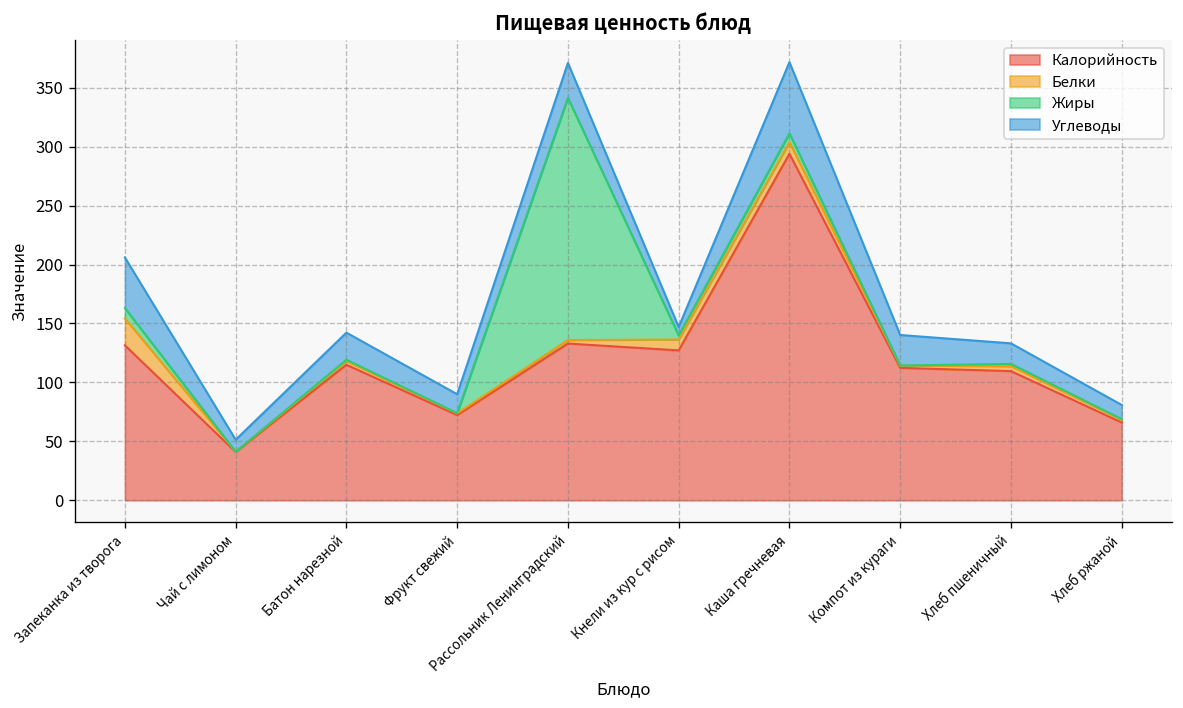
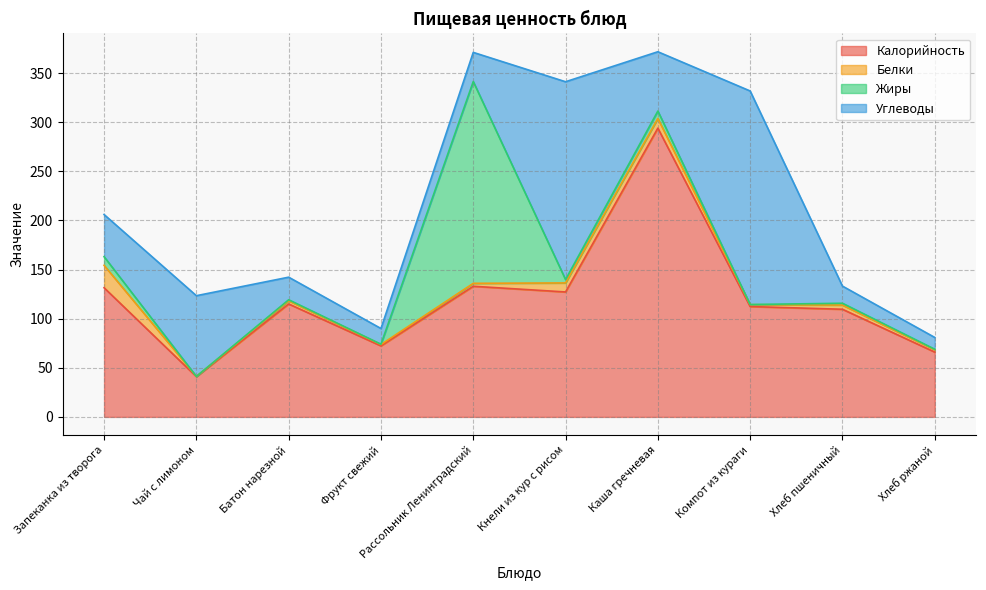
  {
    "Калорийность": {
      "Запеканка из творога": 130,
      "Батон нарезной": 120,
      "Рассольник Ленинградский": 130,
      "Кнели из кур с рисом": 130,
      "Каша гречневая": 290,
      "Хлеб пшеничный": 110
    },
    "Белки": {
      "Запеканка из творога": 20,
      "Рассольник Ленинградский": 0,
      "Кнели из кур с рисом": 10,
      "Каша гречневая": 10
    },
    "Жиры": {
      "Запеканка из творога": 10,
      "Рассольник Ленинградский": 210,
      "Кнели из кур с рисом": 0,
      "Каша гречневая": 10
    },
    "Углеводы": {
      "Запеканка из творога": 40,
-     "Чай с лимоном": 10,
+     "Чай с лимоном": 80,
      "Батон нарезной": 20,
      "Фрукт свежий": 20,
      "Рассольник Ленинградский": 30,
-     "Кнели из кур с рисом": 10,
+     "Кнели из кур с рисом": 200,
      "Каша гречневая": 60,
-     "Компот из кураги": 30,
+     "Компот из кураги": 220,
      "Хлеб пшеничный": 20,
      "Хлеб ржаной": 10
    }
  }
